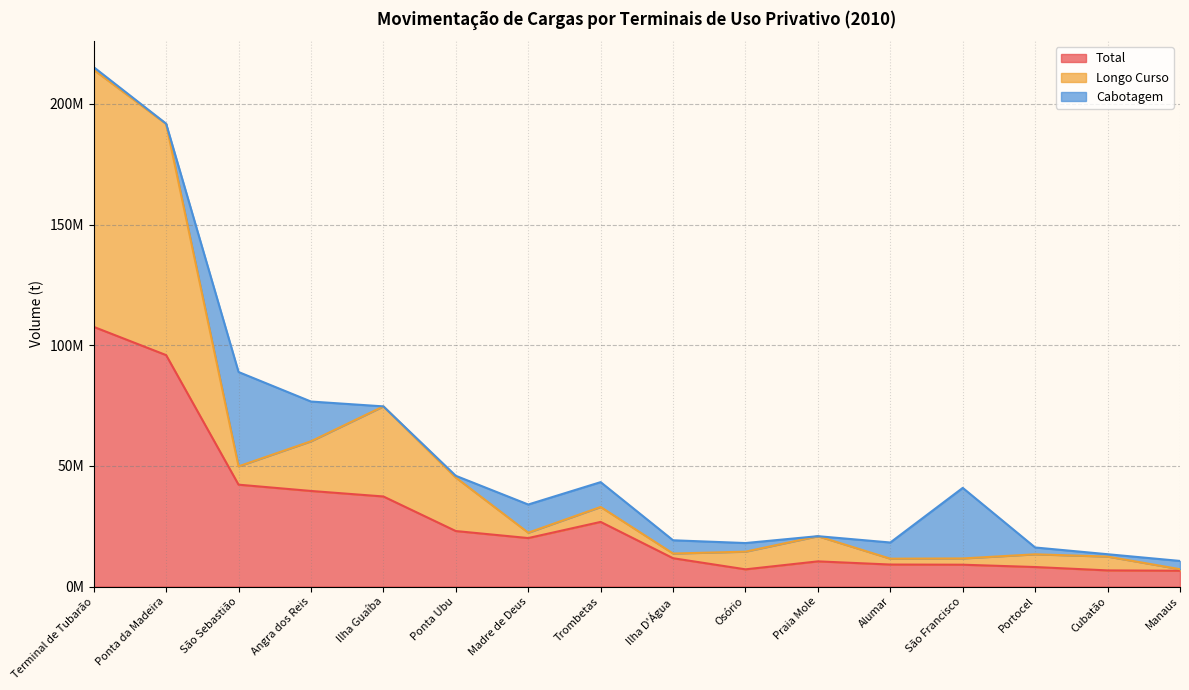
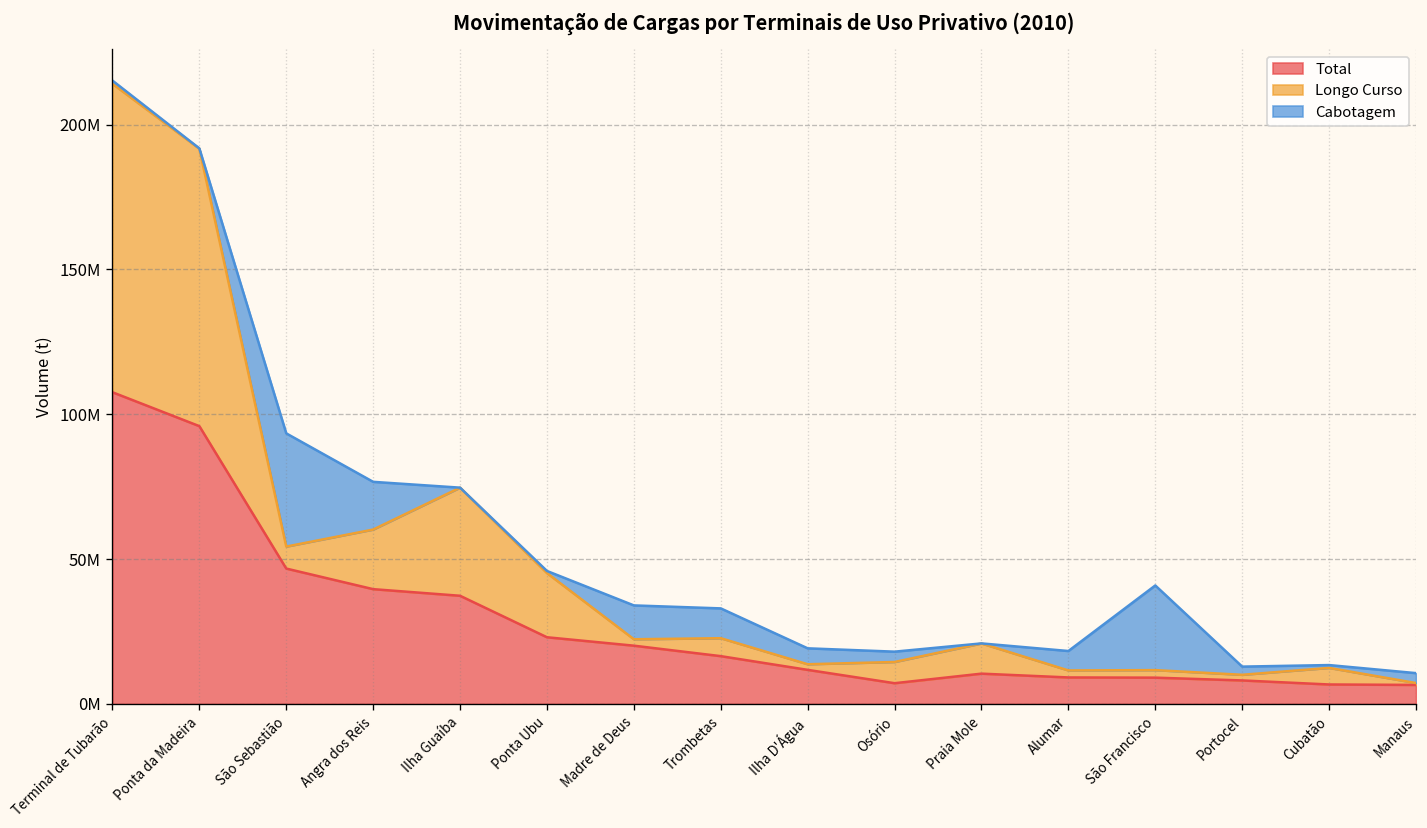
  {
    "Total": {
      "Terminal de Tubarão": 108000000,
      "Ponta da Madeira": 96000000,
-     "São Sebastião": 42000000,
+     "São Sebastião": 47000000,
      "Angra dos Reis": 40000000,
      "Ilha Guaíba": 37000000,
      "Ponta Ubu": 23000000,
      "Madre de Deus": 20000000,
-     "Trombetas": 27000000,
+     "Trombetas": 16000000,
      "Ilha D'Água": 12000000,
      "Osório": 7000000,
      "Praia Mole": 10000000,
      "Alumar": 9000000,
      "São Francisco": 9000000,
      "Portocel": 8000000,
      "Cubatão": 7000000
    },
    "Longo Curso": {
      "Terminal de Tubarão": 106000000,
      "São Sebastião": 8000000,
      "Angra dos Reis": 21000000,
      "Madre de Deus": 2000000,
      "Trombetas": 6000000,
      "Ilha D'Água": 2000000,
      "Osório": 7000000,
      "Alumar": 2000000,
      "São Francisco": 3000000,
-     "Portocel": 5000000
+     "Portocel": 2000000
    },
    "Cabotagem": {
      "Terminal de Tubarão": 1000000,
      "São Sebastião": 39000000,
      "Angra dos Reis": 16000000,
      "Madre de Deus": 12000000,
      "Trombetas": 10000000,
      "Ilha D'Água": 5000000,
      "Osório": 4000000,
      "Alumar": 7000000,
      "São Francisco": 29000000,
      "Portocel": 3000000,
      "Manaus": 3000000
    }
  }
